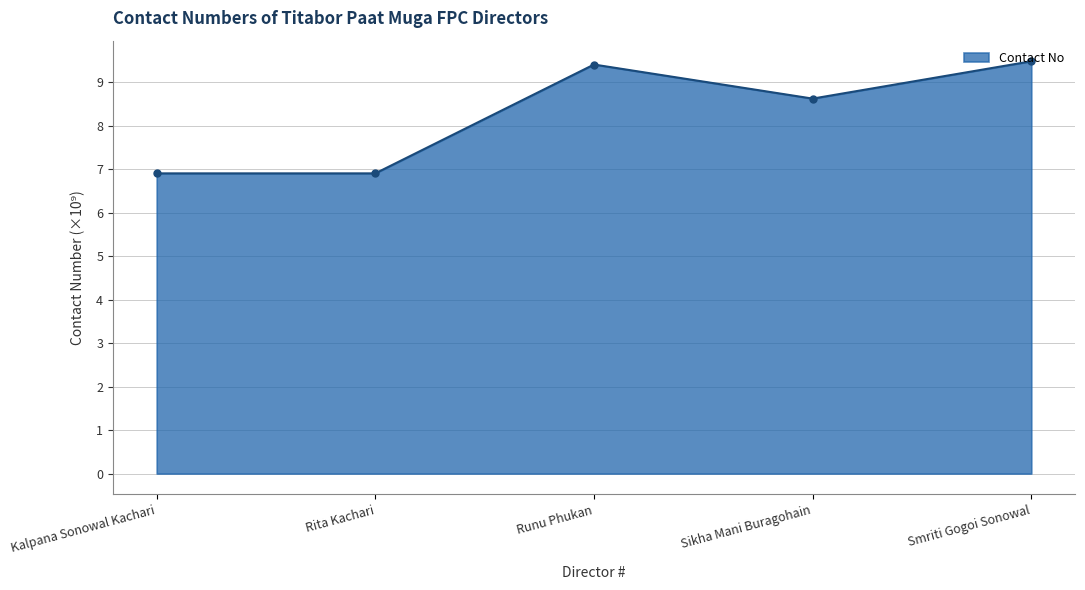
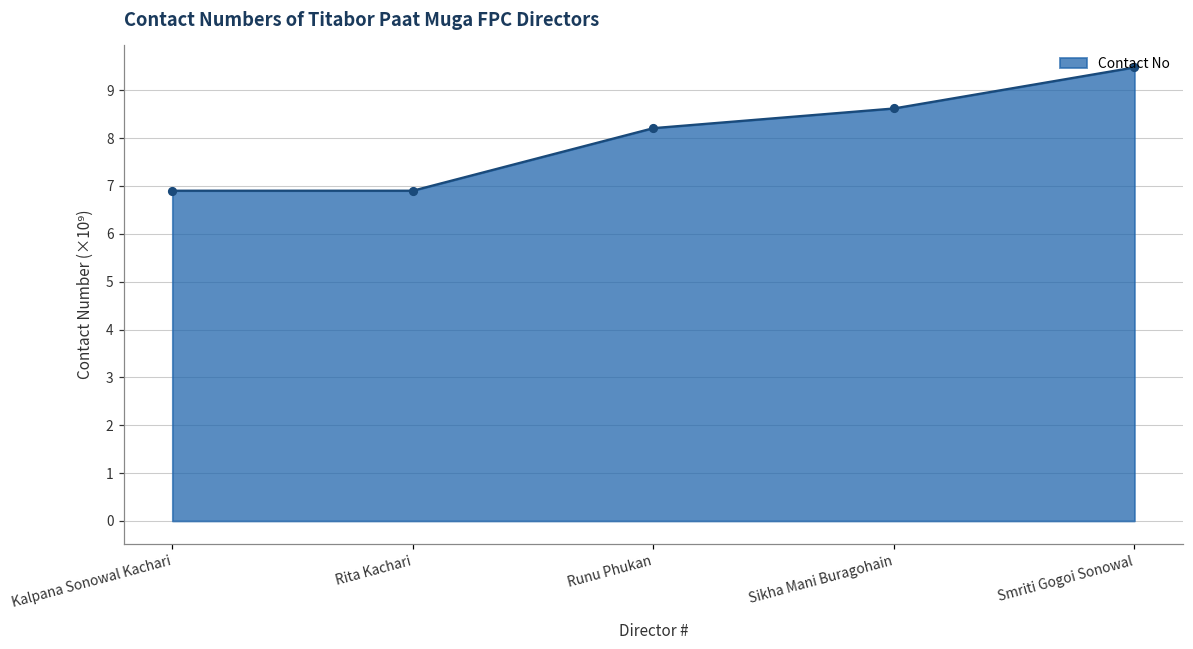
  {
    "Kalpana Sonowal Kachari": 6.9,
    "Rita Kachari": 6.9,
-   "Runu Phukan": 9.4,
+   "Runu Phukan": 8.2,
    "Sikha Mani Buragohain": 8.6,
    "Smriti Gogoi Sonowal": 9.5
  }
